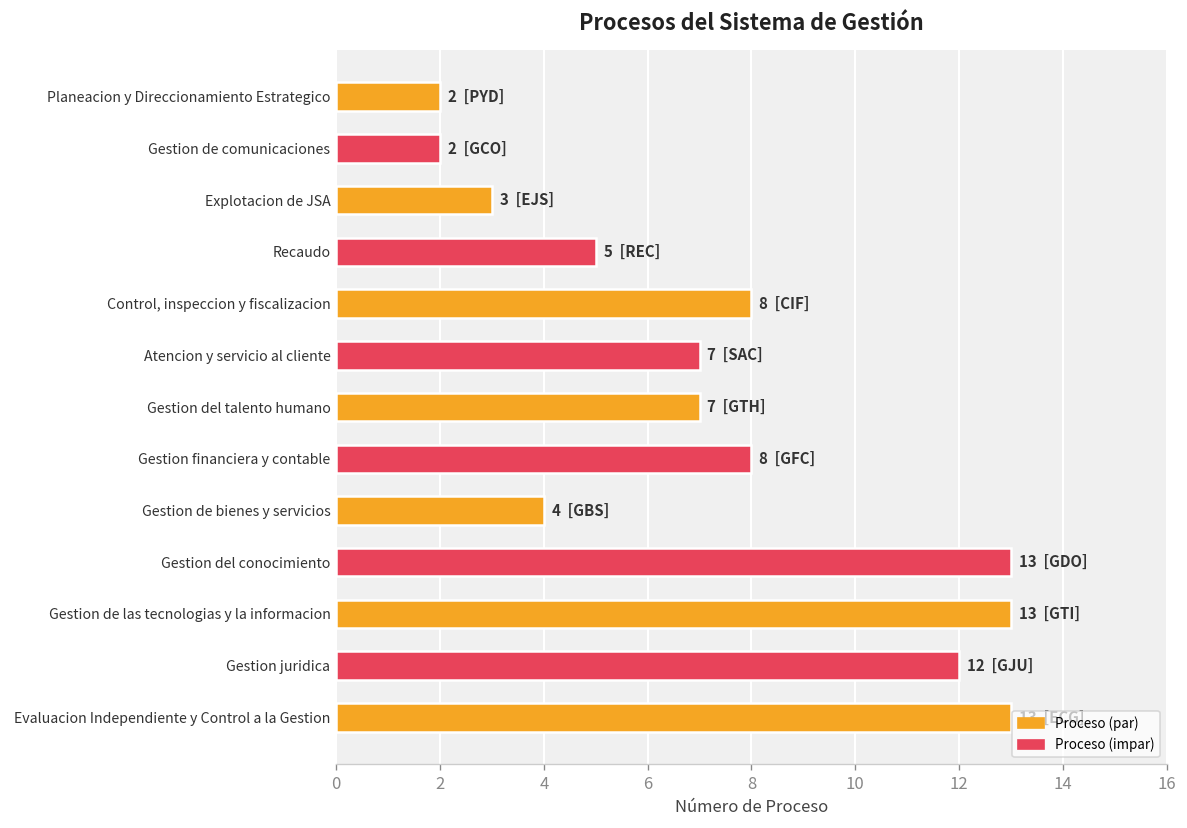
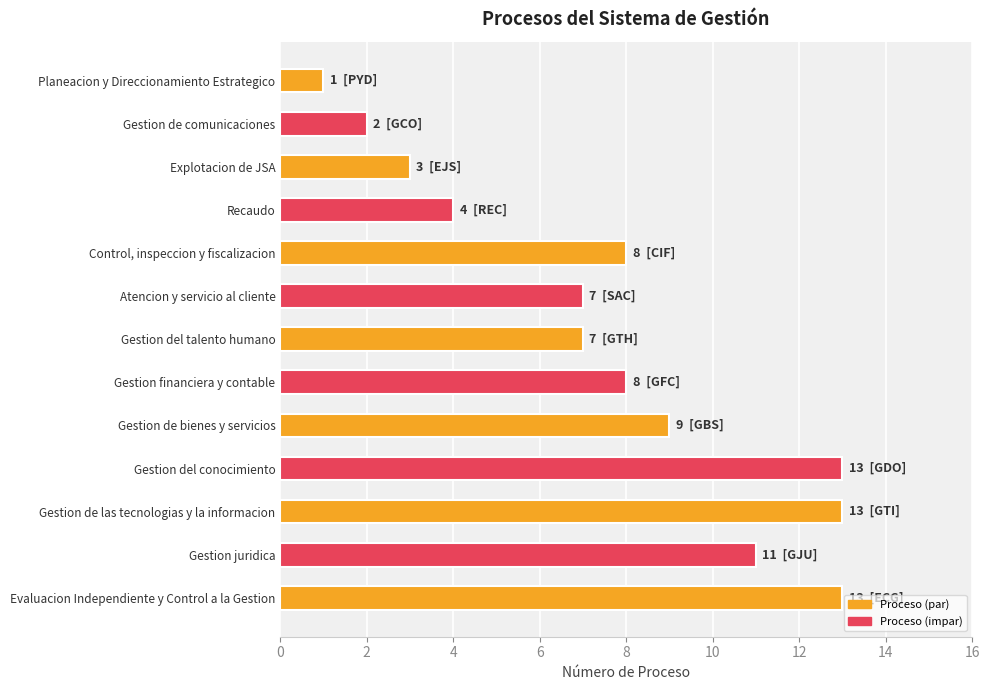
  {
-   "Planeacion y Direccionamiento Estrategico": 2,
+   "Planeacion y Direccionamiento Estrategico": 1,
    "Gestion de comunicaciones": 2,
    "Explotacion de JSA": 3,
-   "Recaudo": 5,
+   "Recaudo": 4,
    "Control, inspeccion y fiscalizacion": 8,
    "Atencion y servicio al cliente": 7,
    "Gestion del talento humano": 7,
    "Gestion financiera y contable": 8,
-   "Gestion de bienes y servicios": 4,
+   "Gestion de bienes y servicios": 9,
    "Gestion del conocimiento": 13,
    "Gestion de las tecnologias y la informacion": 13,
-   "Gestion juridica": 12
+   "Gestion juridica": 11
  }
